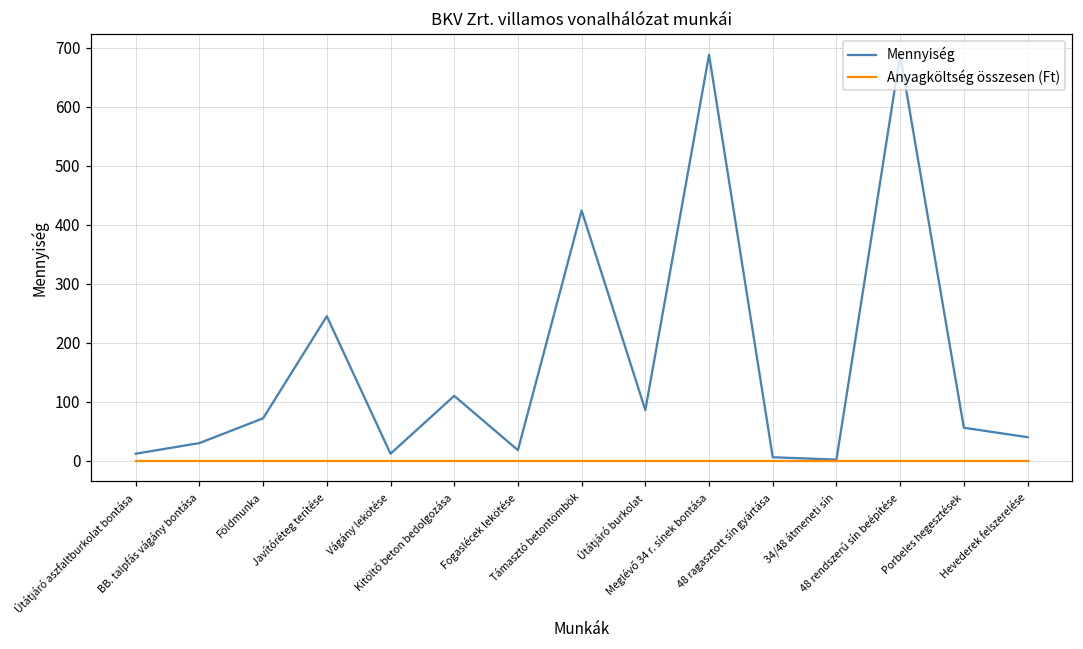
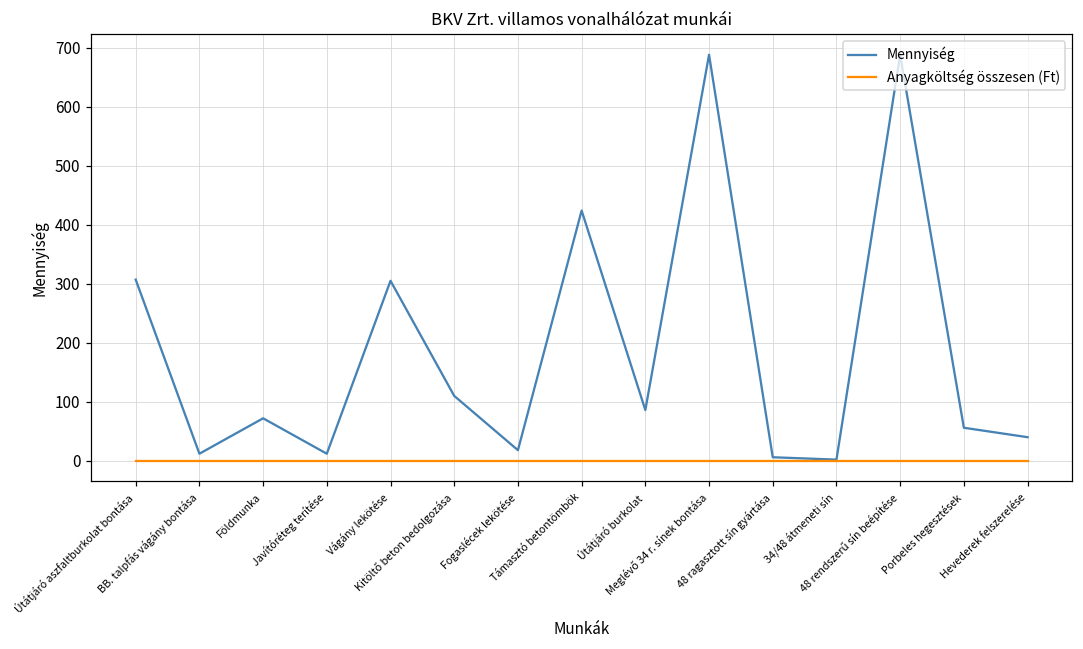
  {
    "Mennyiség": {
-     "Útátjáró aszfaltburkolat bontása": 10,
-     "BB. talpfás vágány bontása": 30,
+     "Útátjáró aszfaltburkolat bontása": 310,
+     "BB. talpfás vágány bontása": 10,
      "Földmunka": 70,
-     "Javítóréteg terítése": 250,
-     "Vágány lekötése": 10,
+     "Javítóréteg terítése": 10,
+     "Vágány lekötése": 310,
      "Kitöltő beton bedolgozása": 110,
      "Fogaslécek lekötése": 20,
      "Támasztó betontömbök": 420,
      "Útátjáró burkolat": 90,
      "Meglévő 34 r. sínek bontása": 690,
      "48 ragasztott sín gyártása": 10,
      "Porbeles hegesztések": 60,
      "Hevederek felszerelése": 40
    },
    "Anyagköltség összesen (Ft)": {
      "Útátjáró aszfaltburkolat bontása": 0,
      "BB. talpfás vágány bontása": 0,
      "Földmunka": 0,
      "Javítóréteg terítése": 0,
      "Vágány lekötése": 0,
      "Kitöltő beton bedolgozása": 0,
      "Fogaslécek lekötése": 0,
      "Támasztó betontömbök": 0,
      "Útátjáró burkolat": 0,
      "Meglévő 34 r. sínek bontása": 0,
      "48 ragasztott sín gyártása": 0,
      "48 rendszerű sín beépítése": 0,
      "Porbeles hegesztések": 0,
      "Hevederek felszerelése": 0
    }
  }
